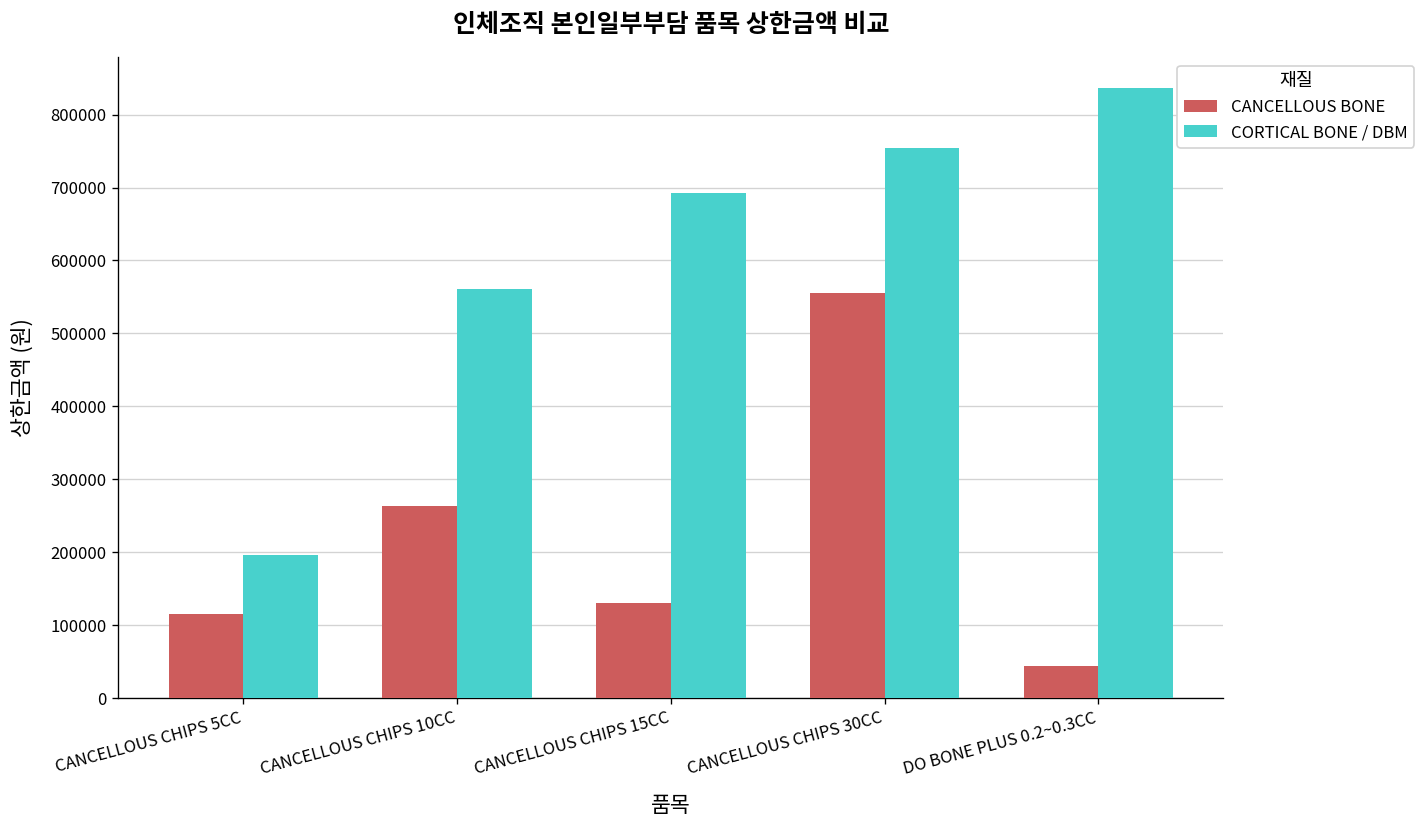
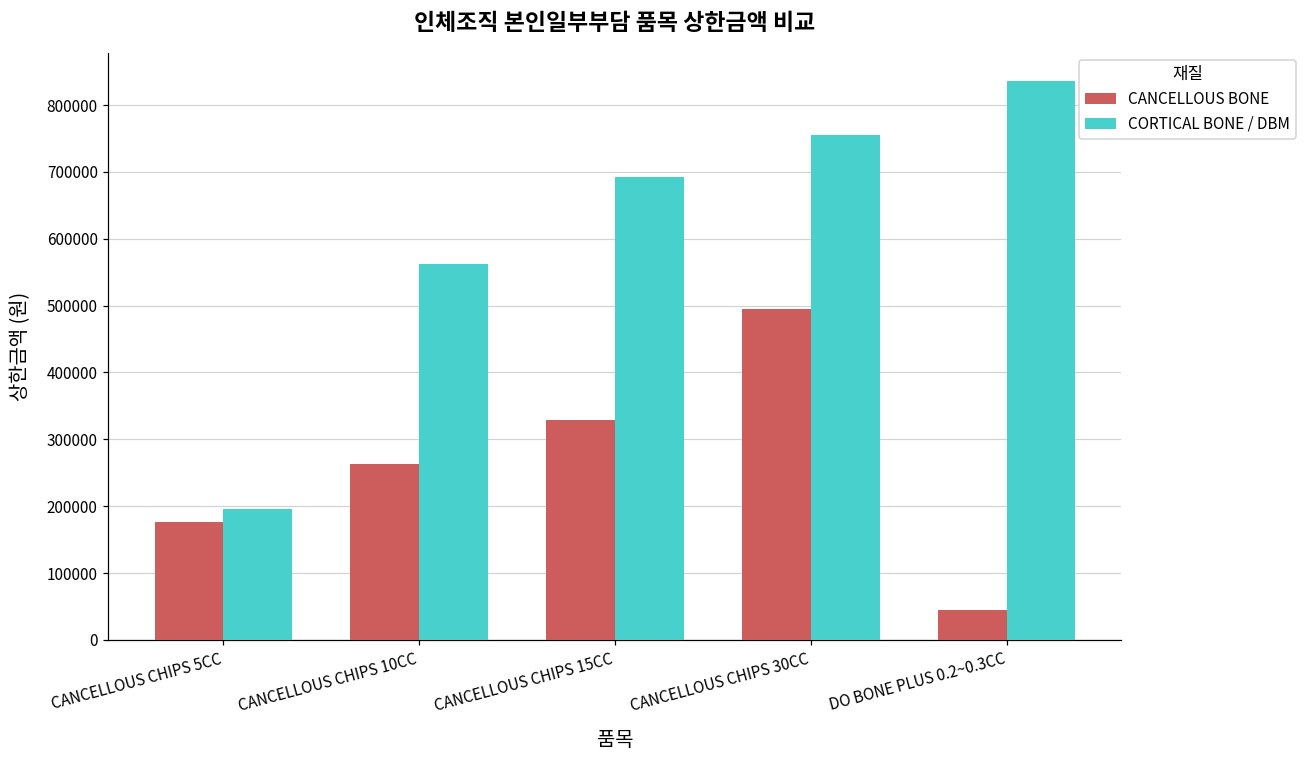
  {
    "CANCELLOUS BONE": {
-     "CANCELLOUS CHIPS 5CC": 120000,
+     "CANCELLOUS CHIPS 5CC": 180000,
      "CANCELLOUS CHIPS 10CC": 260000,
-     "CANCELLOUS CHIPS 15CC": 130000,
-     "CANCELLOUS CHIPS 30CC": 560000,
+     "CANCELLOUS CHIPS 15CC": 330000,
+     "CANCELLOUS CHIPS 30CC": 490000,
      "DO BONE PLUS 0.2~0.3CC": 40000
    },
    "CORTICAL BONE / DBM": {
      "CANCELLOUS CHIPS 5CC": 200000,
      "CANCELLOUS CHIPS 10CC": 560000,
      "CANCELLOUS CHIPS 15CC": 690000,
      "CANCELLOUS CHIPS 30CC": 750000,
      "DO BONE PLUS 0.2~0.3CC": 840000
    }
  }
